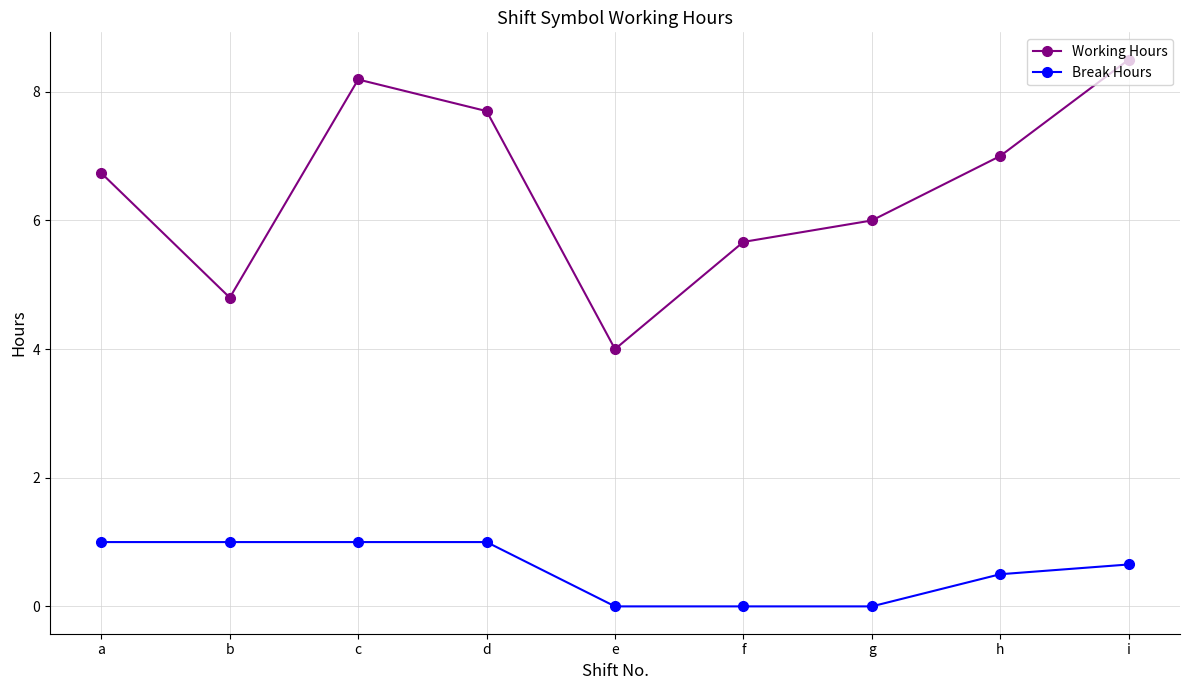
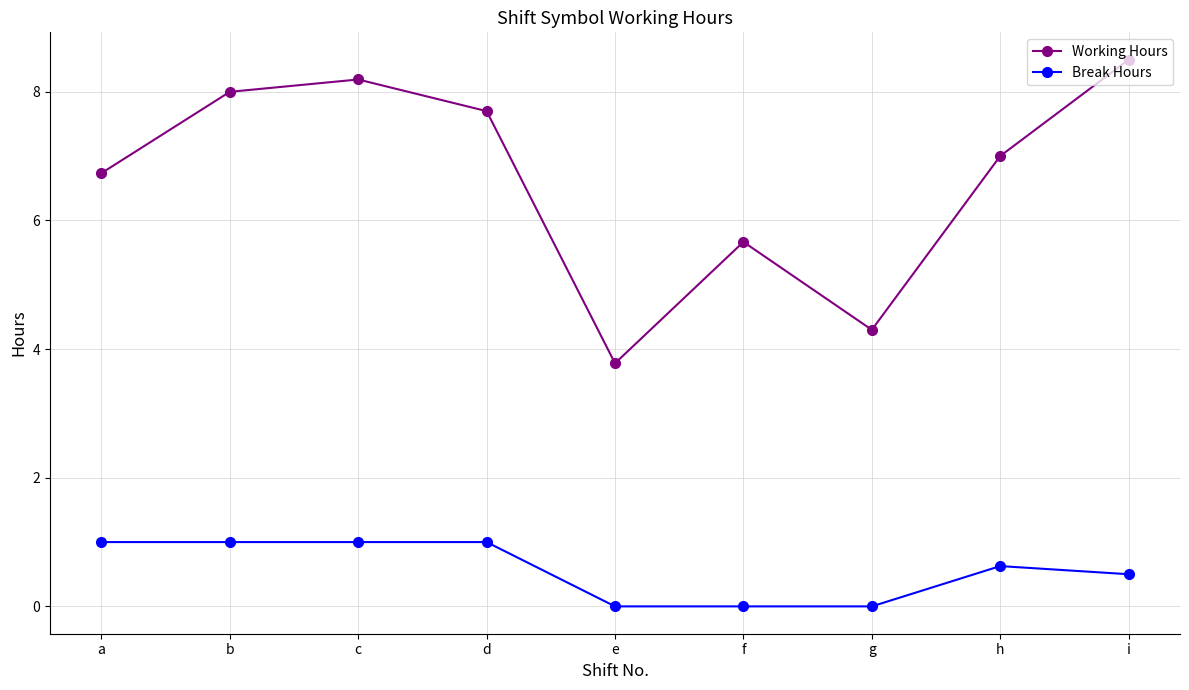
  {
    "Working Hours": {
      "a": 6.7,
-     "b": 4.8,
+     "b": 8.0,
      "c": 8.2,
      "d": 7.7,
-     "e": 4.0,
+     "e": 3.8,
      "f": 5.7,
-     "g": 6.0,
+     "g": 4.3,
      "h": 7.0
    },
    "Break Hours": {
      "a": 1.0,
      "b": 1.0,
      "c": 1.0,
      "d": 1.0,
      "e": 0.0,
      "f": 0.0,
      "g": 0.0,
-     "h": 0.5,
-     "i": 0.7
+     "h": 0.6,
+     "i": 0.5
    }
  }
